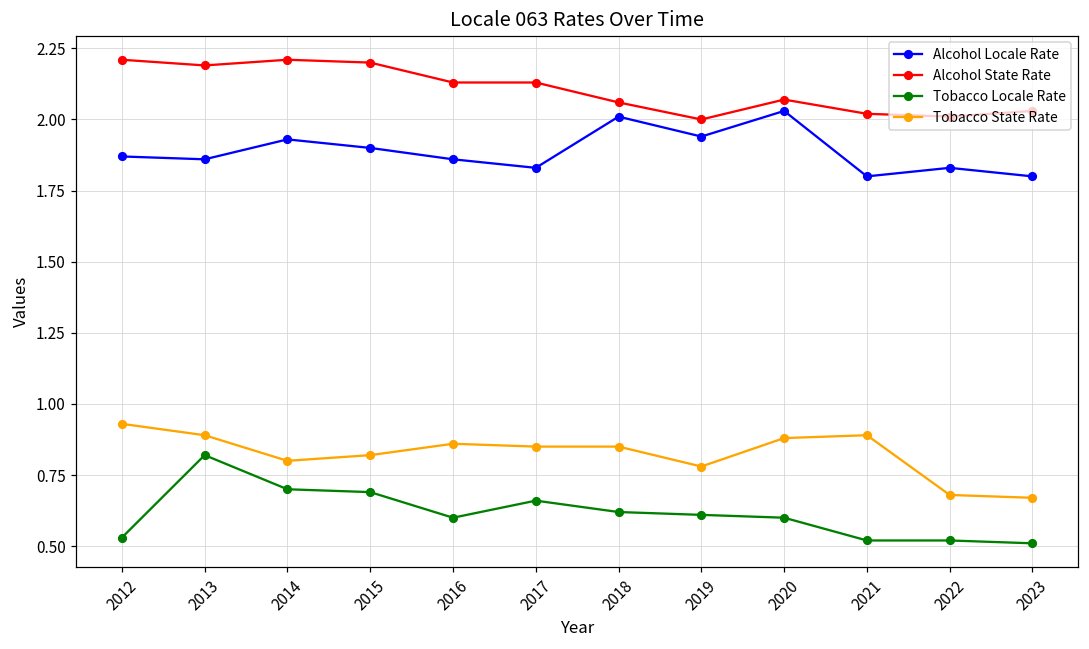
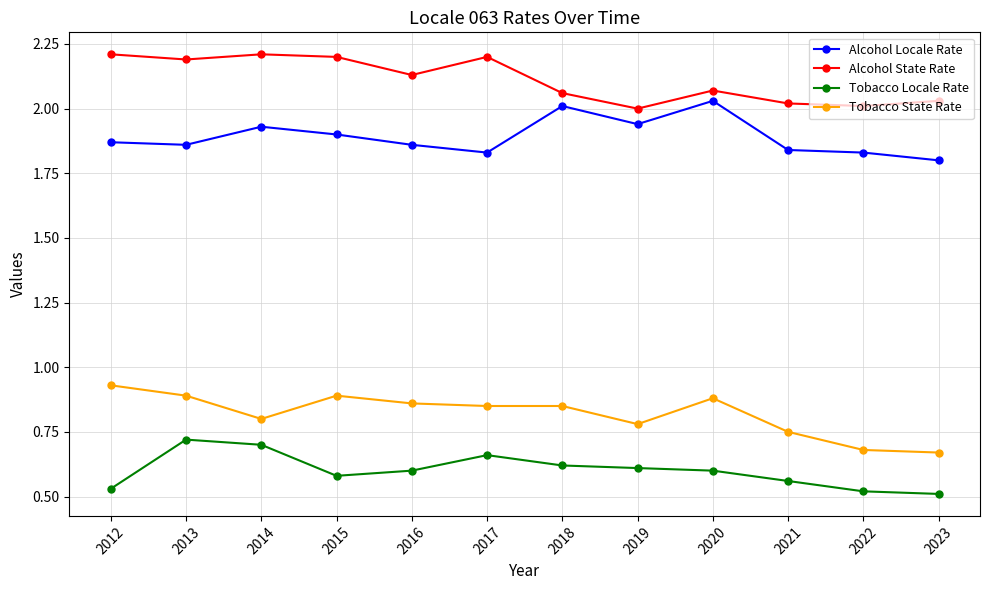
  {
    "Alcohol Locale Rate": {
      "2012": 1.87,
      "2013": 1.86,
      "2014": 1.93,
      "2015": 1.90,
      "2016": 1.86,
      "2017": 1.83,
      "2018": 2.01,
      "2019": 1.94,
      "2020": 2.03,
-     "2021": 1.80,
+     "2021": 1.84,
      "2022": 1.83,
      "2023": 1.80
    },
    "Alcohol State Rate": {
      "2012": 2.21,
      "2013": 2.19,
      "2014": 2.21,
      "2015": 2.20,
      "2016": 2.13,
-     "2017": 2.13,
+     "2017": 2.20,
      "2018": 2.06,
      "2019": 2.00,
      "2020": 2.07,
      "2021": 2.02
    },
    "Tobacco Locale Rate": {
      "2012": 0.53,
-     "2013": 0.82,
+     "2013": 0.72,
      "2014": 0.70,
-     "2015": 0.69,
+     "2015": 0.58,
      "2016": 0.60,
      "2017": 0.66,
      "2018": 0.62,
      "2019": 0.61,
      "2020": 0.60,
-     "2021": 0.52,
+     "2021": 0.56,
      "2022": 0.52,
      "2023": 0.51
    },
    "Tobacco State Rate": {
      "2012": 0.93,
      "2013": 0.89,
      "2014": 0.80,
-     "2015": 0.82,
+     "2015": 0.89,
      "2016": 0.86,
      "2017": 0.85,
      "2018": 0.85,
      "2019": 0.78,
      "2020": 0.88,
-     "2021": 0.89,
+     "2021": 0.75,
      "2022": 0.68,
      "2023": 0.67
    }
  }
